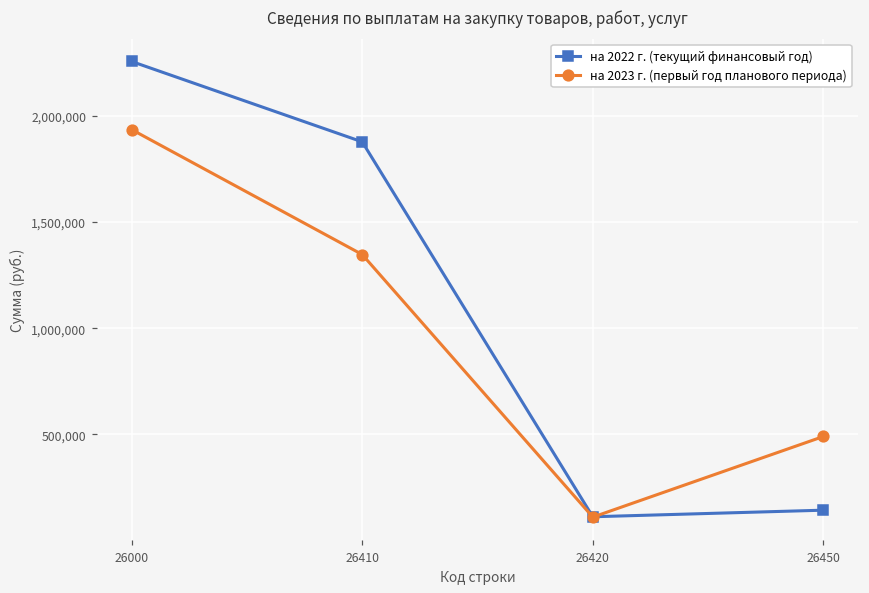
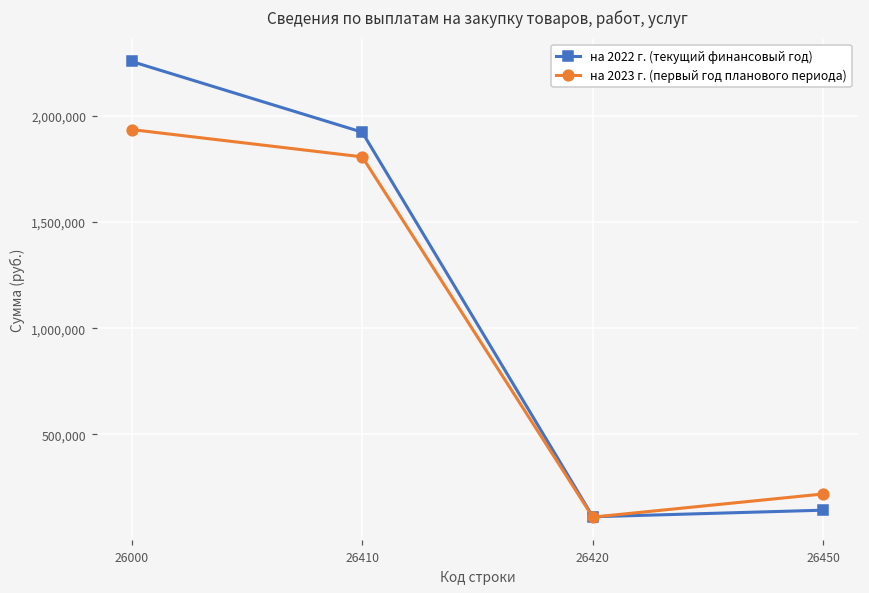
  {
    "на 2022 г. (текущий финансовый год)": {
      "26000": "2,250,000",
-     "26410": "1,880,000",
+     "26410": "1,920,000",
      "26450": "140,000"
    },
    "на 2023 г. (первый год планового периода)": {
      "26000": "1,930,000",
-     "26410": "1,350,000",
-     "26450": "490,000"
+     "26410": "1,810,000",
+     "26450": "220,000"
    }
  }
